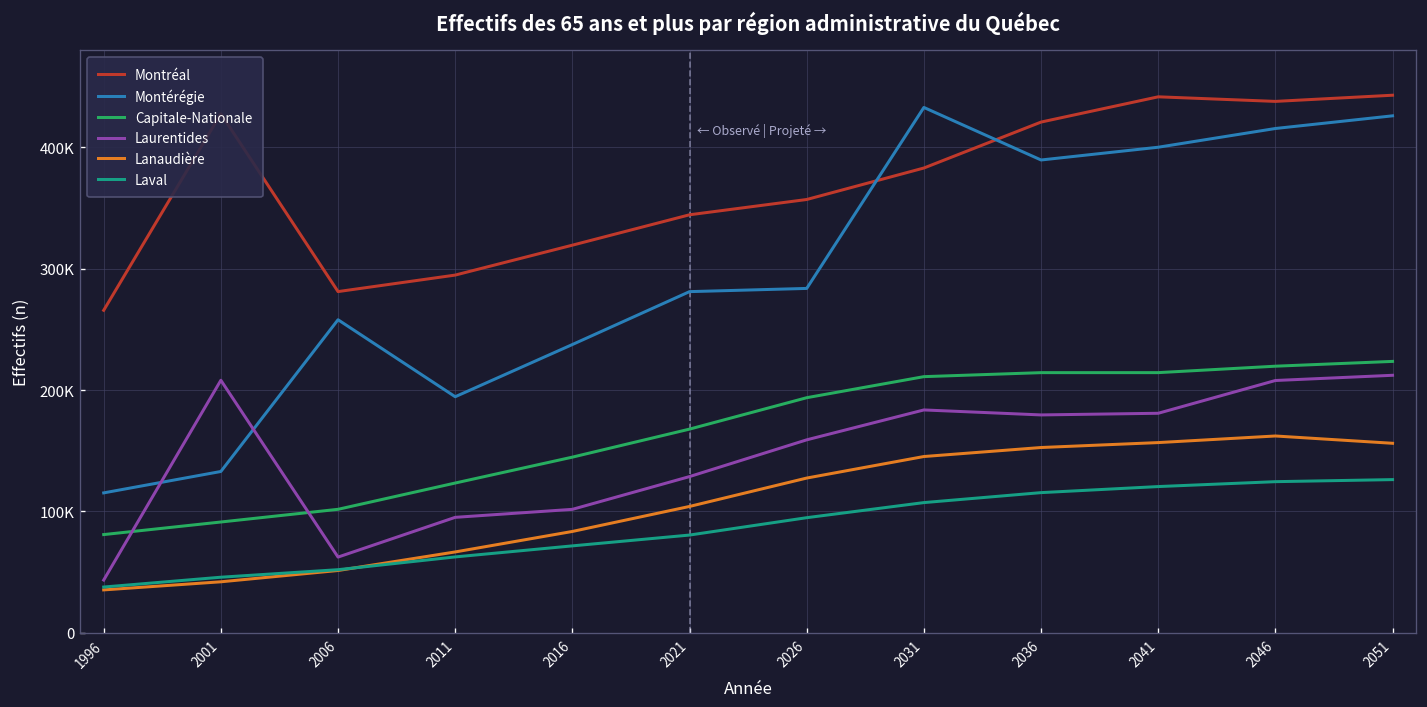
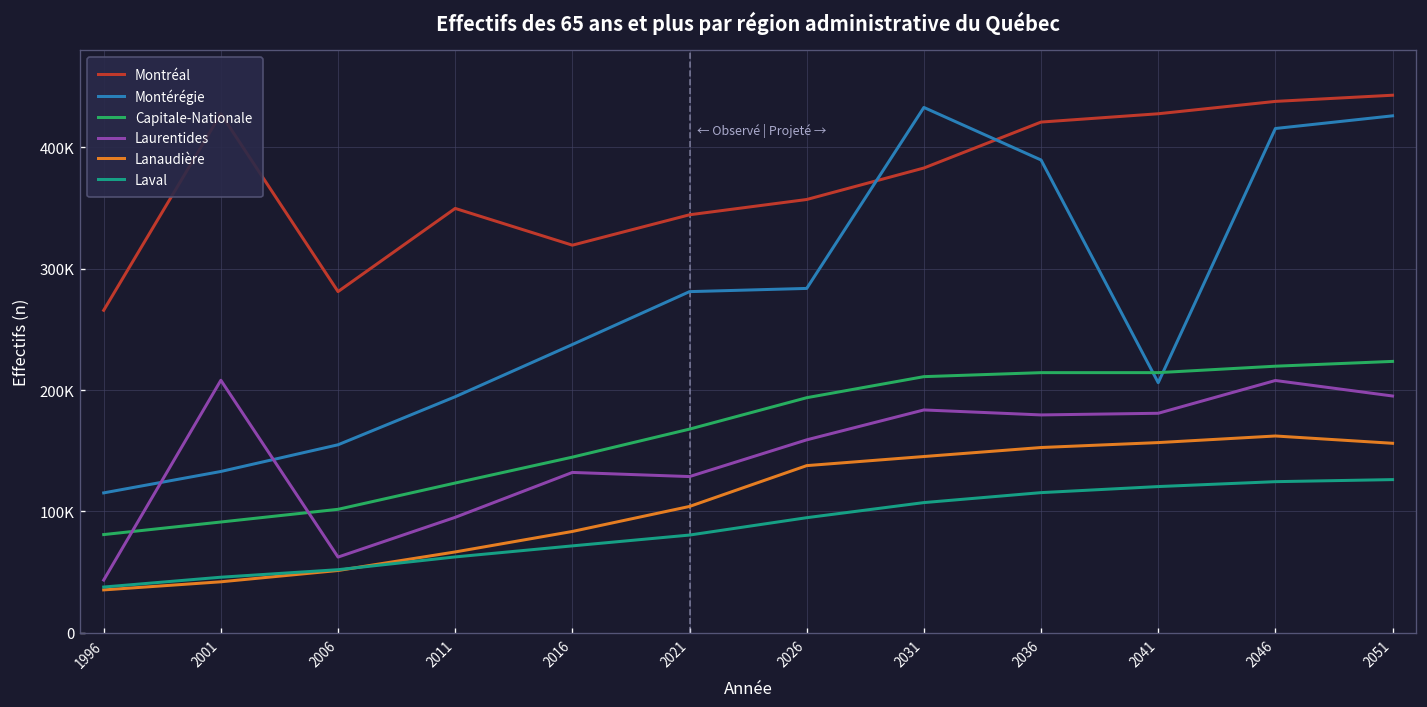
  {
    "Montréal": {
      "1996": 266000,
      "2006": 281000,
-     "2011": 295000,
+     "2011": 350000,
      "2016": 319000,
      "2021": 344000,
      "2026": 357000,
      "2031": 383000,
      "2036": 421000,
-     "2041": 442000,
+     "2041": 428000,
      "2046": 438000,
      "2051": 443000
    },
    "Montérégie": {
      "1996": 115000,
      "2001": 133000,
-     "2006": 258000,
+     "2006": 155000,
      "2011": 195000,
      "2016": 238000,
      "2021": 281000,
      "2026": 284000,
      "2031": 433000,
      "2036": 390000,
-     "2041": 400000,
+     "2041": 206000,
      "2046": 416000,
      "2051": 426000
    },
    "Laurentides": {
      "1996": 43000,
      "2001": 208000,
      "2006": 62000,
      "2011": 95000,
-     "2016": 102000,
+     "2016": 132000,
      "2021": 129000,
      "2026": 159000,
      "2031": 184000,
      "2036": 180000,
      "2041": 181000,
      "2046": 208000,
-     "2051": 212000
+     "2051": 195000
    },
    "Lanaudière": {
      "2001": 42000,
      "2011": 67000,
      "2016": 84000,
      "2021": 104000,
-     "2026": 128000,
+     "2026": 138000,
      "2031": 145000,
      "2036": 153000,
      "2041": 157000,
      "2046": 162000,
      "2051": 156000
    }
  }
